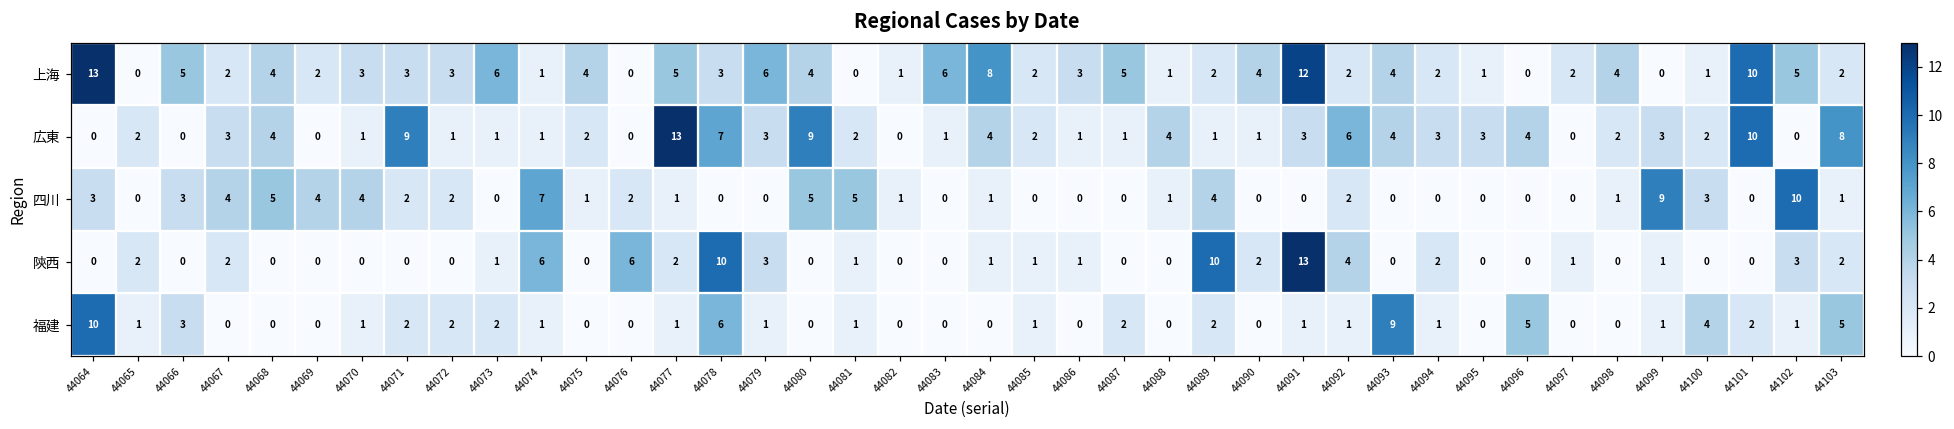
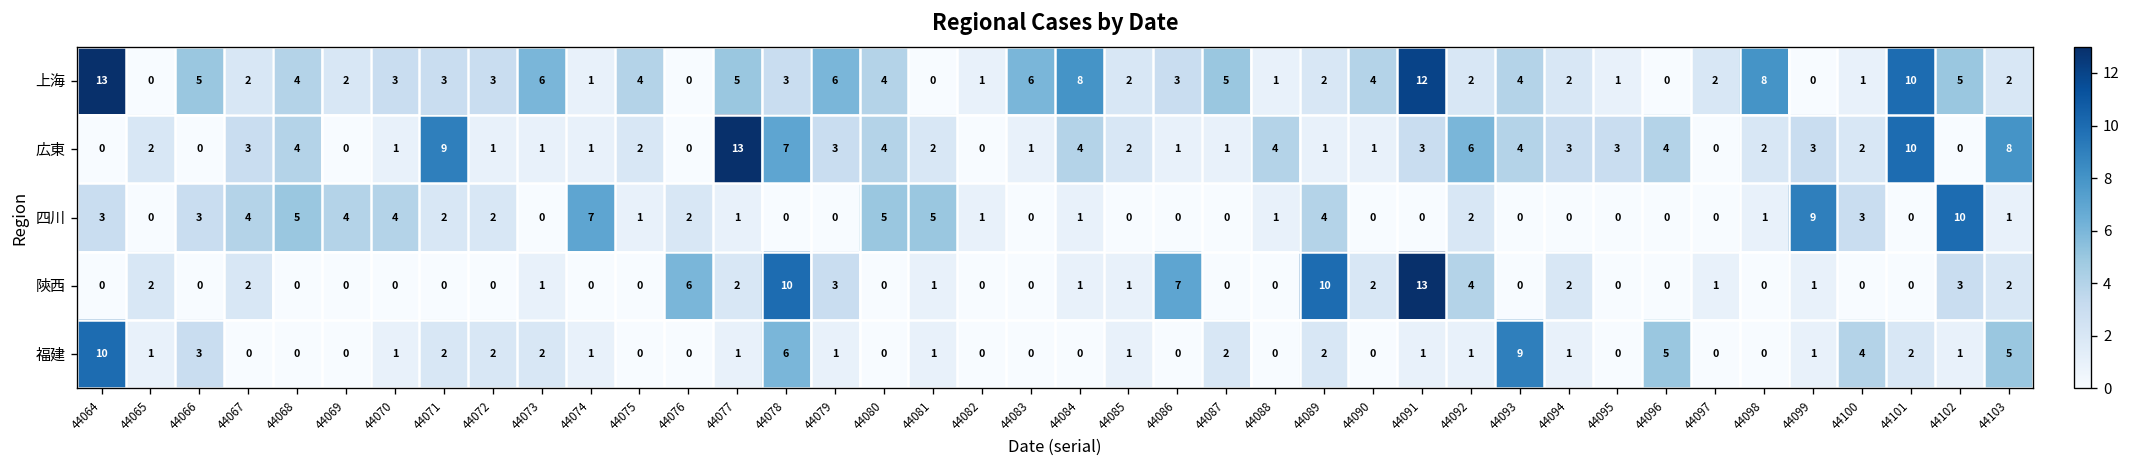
  {
    "上海": {
      "44064": 13,
      "44065": 0,
      "44066": 5,
      "44067": 2,
      "44068": 4,
      "44069": 2,
      "44070": 3,
      "44071": 3,
      "44072": 3,
      "44073": 6,
      "44074": 1,
      "44075": 4,
      "44076": 0,
      "44077": 5,
      "44078": 3,
      "44079": 6,
      "44080": 4,
      "44081": 0,
      "44082": 1,
      "44083": 6,
      "44084": 8,
      "44085": 2,
      "44086": 3,
      "44087": 5,
      "44088": 1,
      "44089": 2,
      "44090": 4,
      "44091": 12,
      "44092": 2,
      "44093": 4,
      "44094": 2,
      "44095": 1,
      "44096": 0,
      "44097": 2,
-     "44098": 4,
+     "44098": 8,
      "44099": 0,
      "44100": 1,
      "44101": 10,
      "44102": 5,
      "44103": 2
    },
    "広東": {
      "44064": 0,
      "44065": 2,
      "44066": 0,
      "44067": 3,
      "44068": 4,
      "44069": 0,
      "44070": 1,
      "44071": 9,
      "44072": 1,
      "44073": 1,
      "44074": 1,
      "44075": 2,
      "44076": 0,
      "44077": 13,
      "44078": 7,
      "44079": 3,
-     "44080": 9,
+     "44080": 4,
      "44081": 2,
      "44082": 0,
      "44083": 1,
      "44084": 4,
      "44085": 2,
      "44086": 1,
      "44087": 1,
      "44088": 4,
      "44089": 1,
      "44090": 1,
      "44091": 3,
      "44092": 6,
      "44093": 4,
      "44094": 3,
      "44095": 3,
      "44096": 4,
      "44097": 0,
      "44098": 2,
      "44099": 3,
      "44100": 2,
      "44101": 10,
      "44102": 0,
      "44103": 8
    },
    "四川": {
      "44064": 3,
      "44065": 0,
      "44066": 3,
      "44067": 4,
      "44068": 5,
      "44069": 4,
      "44070": 4,
      "44071": 2,
      "44072": 2,
      "44073": 0,
      "44074": 7,
      "44075": 1,
      "44076": 2,
      "44077": 1,
      "44078": 0,
      "44079": 0,
      "44080": 5,
      "44081": 5,
      "44082": 1,
      "44083": 0,
      "44084": 1,
      "44085": 0,
      "44086": 0,
      "44087": 0,
      "44088": 1,
      "44089": 4,
      "44090": 0,
      "44091": 0,
      "44092": 2,
      "44093": 0,
      "44094": 0,
      "44095": 0,
      "44096": 0,
      "44097": 0,
      "44098": 1,
      "44099": 9,
      "44100": 3,
      "44101": 0,
      "44102": 10,
      "44103": 1
    },
    "陝西": {
      "44064": 0,
      "44065": 2,
      "44066": 0,
      "44067": 2,
      "44068": 0,
      "44069": 0,
      "44070": 0,
      "44071": 0,
      "44072": 0,
      "44073": 1,
-     "44074": 6,
+     "44074": 0,
      "44075": 0,
      "44076": 6,
      "44077": 2,
      "44078": 10,
      "44079": 3,
      "44080": 0,
      "44081": 1,
      "44082": 0,
      "44083": 0,
      "44084": 1,
      "44085": 1,
-     "44086": 1,
+     "44086": 7,
      "44087": 0,
      "44088": 0,
      "44089": 10,
      "44090": 2,
      "44091": 13,
      "44092": 4,
      "44093": 0,
      "44094": 2,
      "44095": 0,
      "44096": 0,
      "44097": 1,
      "44098": 0,
      "44099": 1,
      "44100": 0,
      "44101": 0,
      "44102": 3,
      "44103": 2
    },
    "福建": {
      "44064": 10,
      "44065": 1,
      "44066": 3,
      "44067": 0,
      "44068": 0,
      "44069": 0,
      "44070": 1,
      "44071": 2,
      "44072": 2,
      "44073": 2,
      "44074": 1,
      "44075": 0,
      "44076": 0,
      "44077": 1,
      "44078": 6,
      "44079": 1,
      "44080": 0,
      "44081": 1,
      "44082": 0,
      "44083": 0,
      "44084": 0,
      "44085": 1,
      "44086": 0,
      "44087": 2,
      "44088": 0,
      "44089": 2,
      "44090": 0,
      "44091": 1,
      "44092": 1,
      "44093": 9,
      "44094": 1,
      "44095": 0,
      "44096": 5,
      "44097": 0,
      "44098": 0,
      "44099": 1,
      "44100": 4,
      "44101": 2,
      "44102": 1,
      "44103": 5
    }
  }
